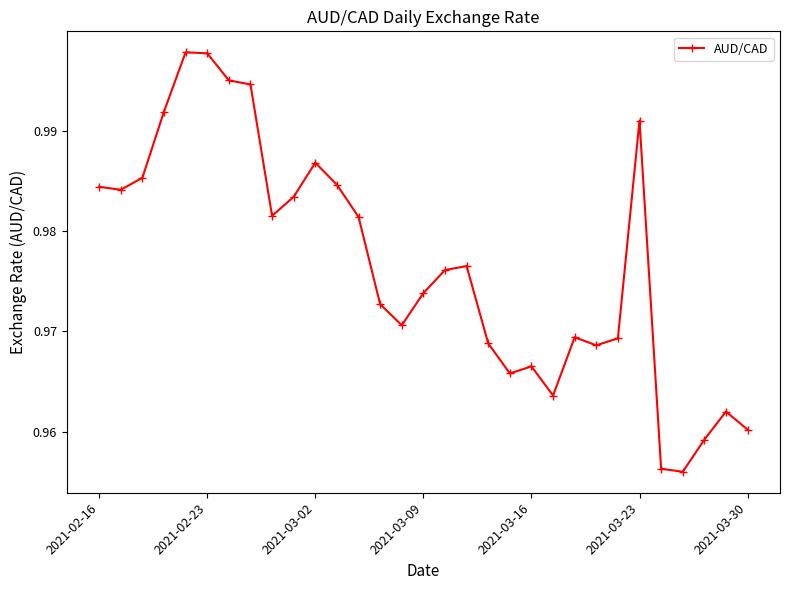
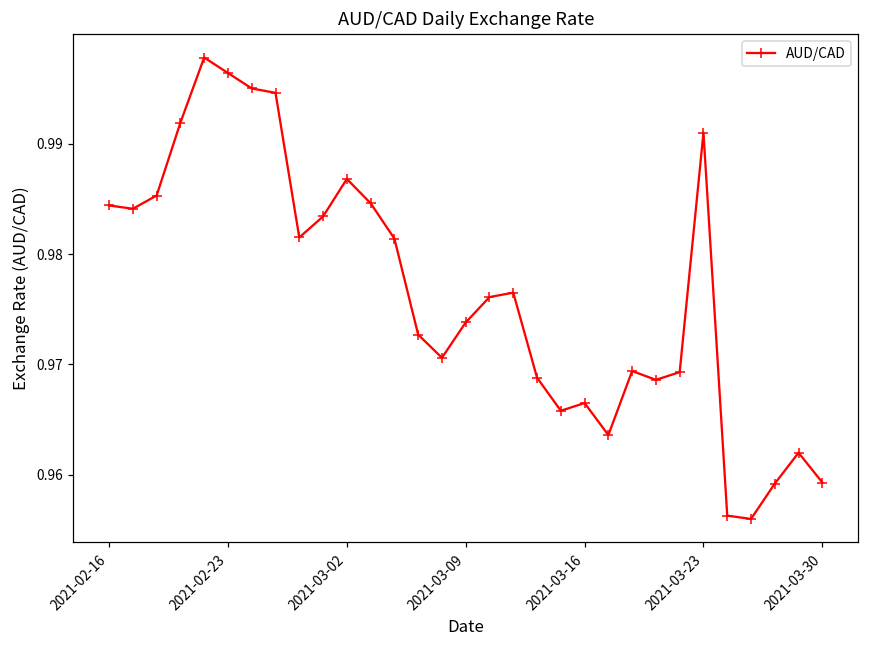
  {
    "2021-02-16": 0.9844,
-   "2021-02-23": 0.9977,
+   "2021-02-23": 0.9964,
    "2021-03-02": 0.9868,
    "2021-03-09": 0.9738,
    "2021-03-16": 0.9665,
    "2021-03-23": 0.9910,
-   "2021-03-30": 0.9602
+   "2021-03-30": 0.9593
  }
